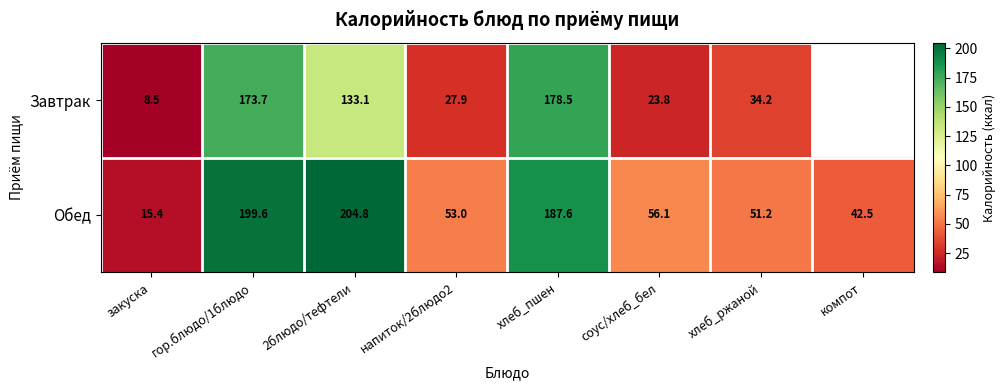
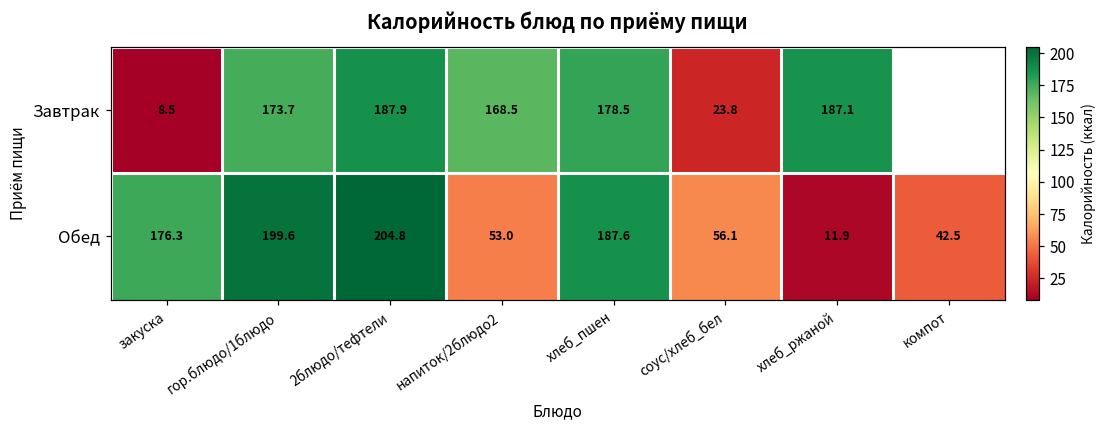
  {
    "Завтрак": {
      "закуска": 8.5,
      "гор.блюдо/1блюдо": 173.7,
-     "2блюдо/тефтели": 133.1,
-     "напиток/2блюдо2": 27.9,
+     "2блюдо/тефтели": 187.9,
+     "напиток/2блюдо2": 168.5,
      "хлеб_пшен": 178.5,
      "соус/хлеб_бел": 23.8,
-     "хлеб_ржаной": 34.2
+     "хлеб_ржаной": 187.1
    },
    "Обед": {
-     "закуска": 15.4,
+     "закуска": 176.3,
      "гор.блюдо/1блюдо": 199.6,
      "2блюдо/тефтели": 204.8,
      "напиток/2блюдо2": 53.0,
      "хлеб_пшен": 187.6,
      "соус/хлеб_бел": 56.1,
-     "хлеб_ржаной": 51.2,
+     "хлеб_ржаной": 11.9,
      "компот": 42.5
    }
  }
